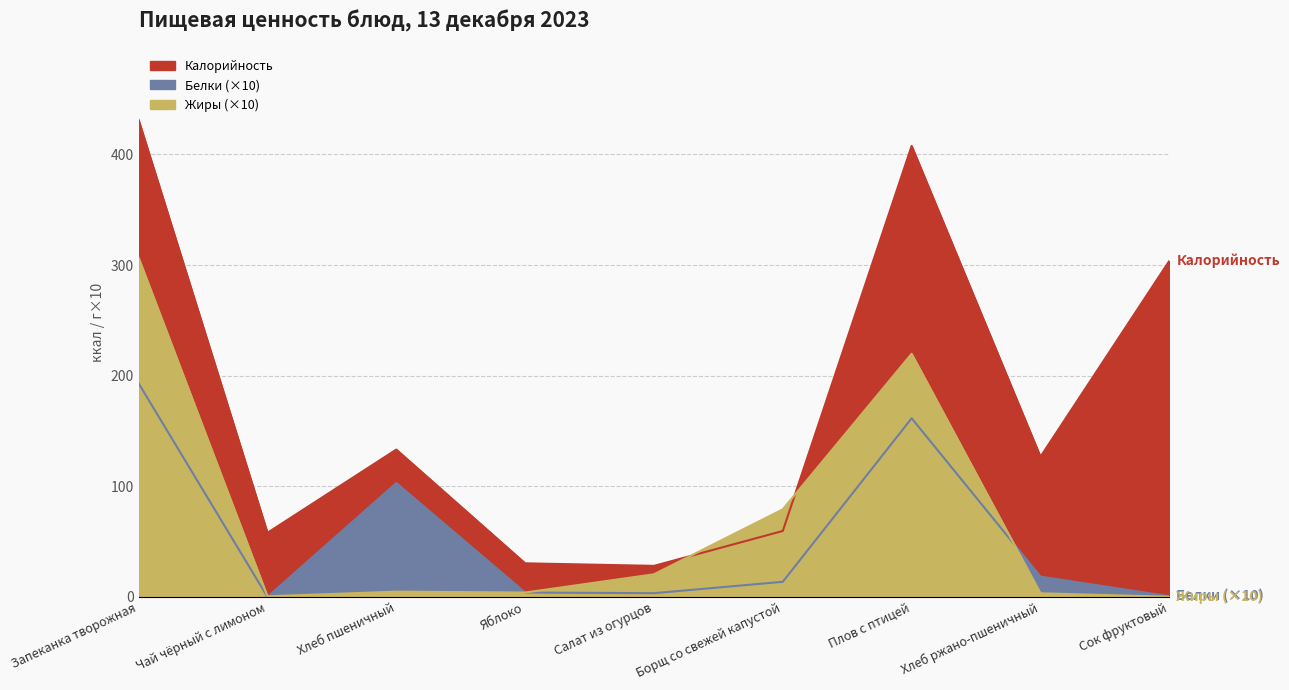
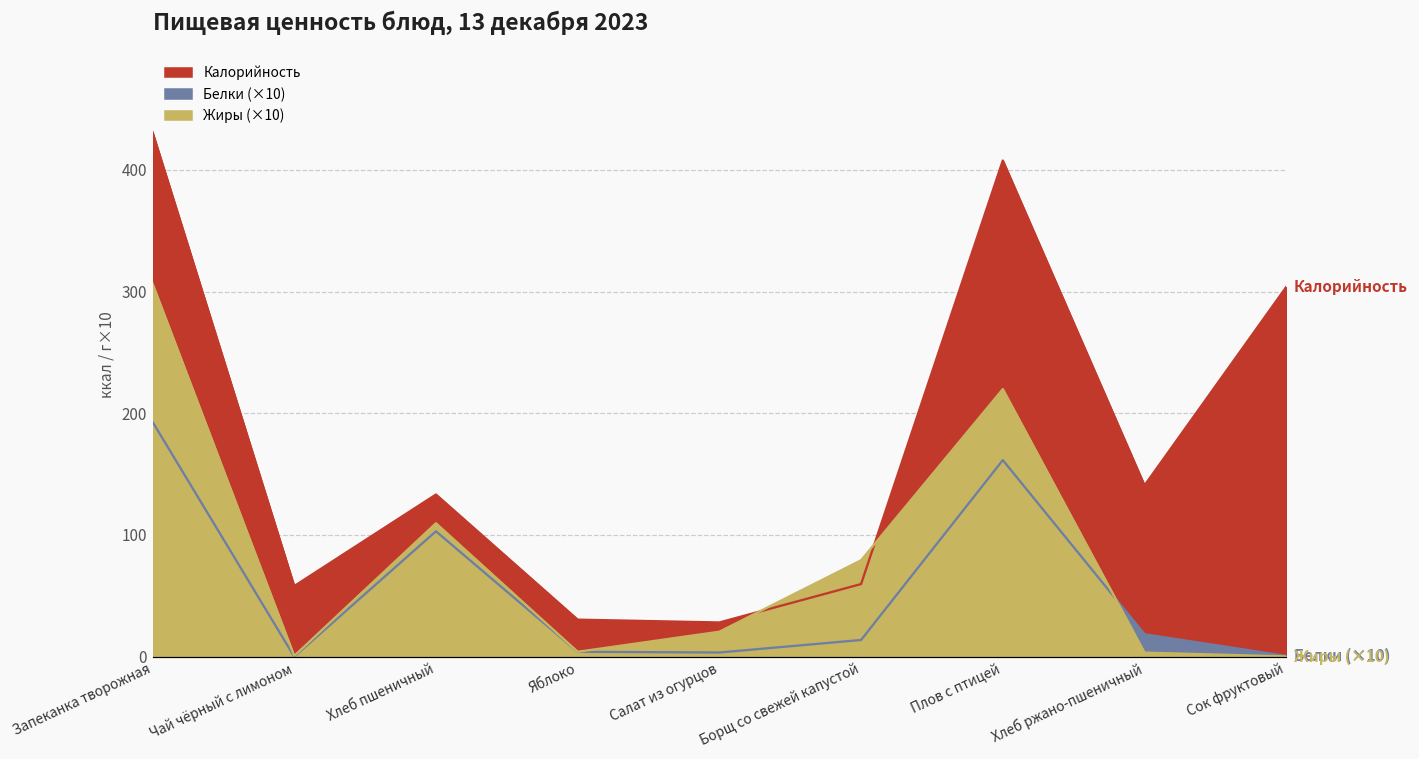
  {
    "Калорийность": {
      "Запеканка творожная": 431,
      "Чай чёрный с лимоном": 58,
      "Хлеб пшеничный": 133,
      "Яблоко": 30,
      "Салат из огурцов": 28,
      "Борщ со свежей капустой": 60,
      "Плов с птицей": 408,
-     "Хлеб ржано-пшеничный": 127,
+     "Хлеб ржано-пшеничный": 141,
      "Сок фруктовый": 304
    },
    "Белки (×10)": {
      "Запеканка творожная": 193,
      "Хлеб пшеничный": 103,
      "Салат из огурцов": 3,
      "Борщ со свежей капустой": 14,
      "Плов с птицей": 162,
      "Хлеб ржано-пшеничный": 18
    },
    "Жиры (×10)": {
      "Запеканка творожная": 307,
-     "Хлеб пшеничный": 5,
+     "Хлеб пшеничный": 110,
      "Салат из огурцов": 21,
      "Борщ со свежей капустой": 79,
      "Плов с птицей": 220,
      "Хлеб ржано-пшеничный": 3
    }
  }
